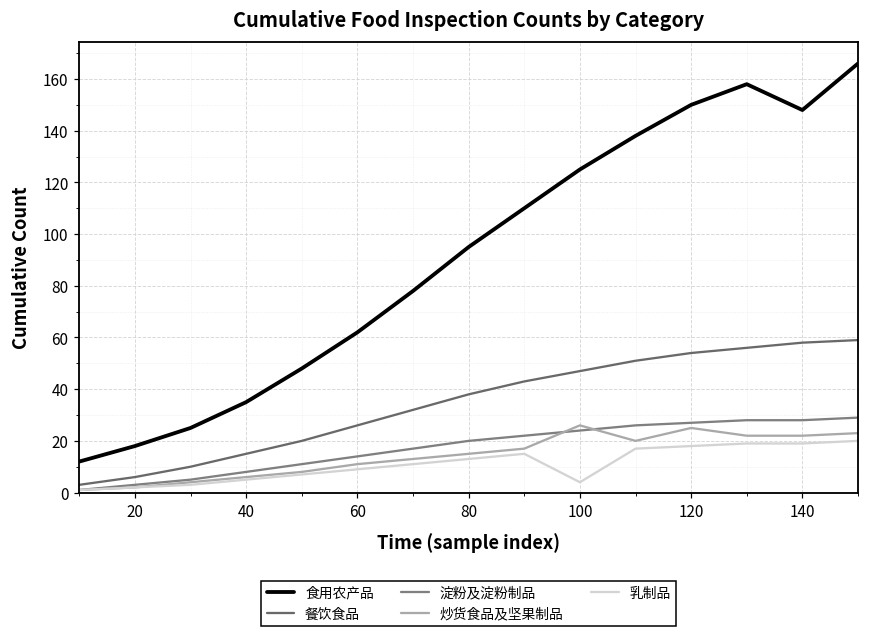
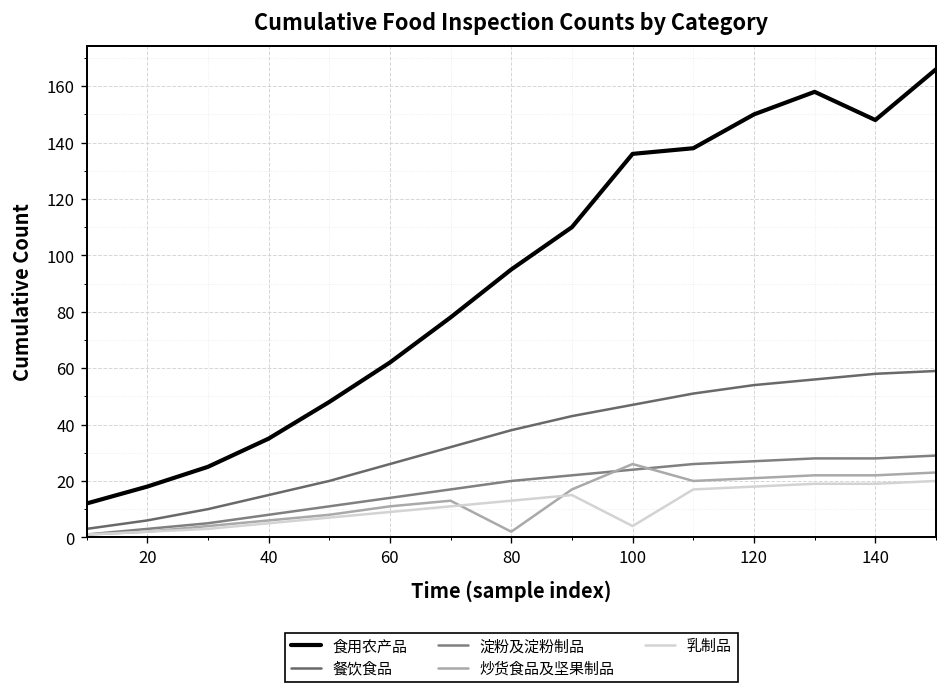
  {
    "食用农产品": {
      "20": 18,
      "40": 35,
      "60": 62,
      "80": 95,
-     "100": 125,
+     "100": 136,
      "120": 150,
      "140": 148
    },
    "炒货食品及坚果制品": {
      "60": 11,
-     "80": 15,
+     "80": 2,
      "100": 26,
-     "120": 25,
+     "120": 21,
      "140": 22
    },
    "乳制品": {
      "60": 9,
      "80": 13,
      "100": 4,
      "120": 18,
      "140": 19
    }
  }
